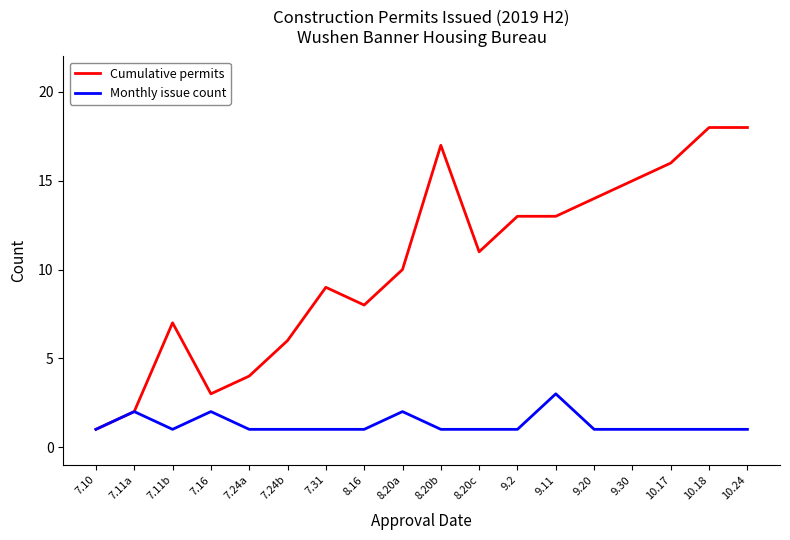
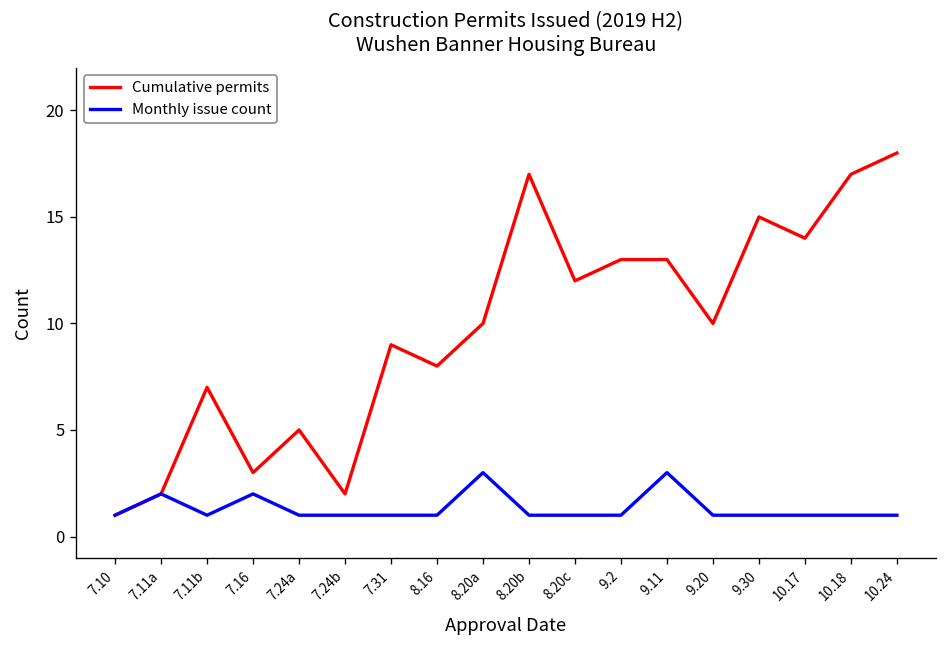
  {
    "Cumulative permits": {
      "7.11b": 7,
      "7.16": 3,
-     "7.24a": 4,
-     "7.24b": 6,
+     "7.24a": 5,
+     "7.24b": 2,
      "7.31": 9,
      "8.16": 8,
      "8.20a": 10,
      "8.20b": 17,
-     "8.20c": 11,
+     "8.20c": 12,
      "9.2": 13,
      "9.11": 13,
-     "9.20": 14,
+     "9.20": 10,
      "9.30": 15,
-     "10.17": 16,
-     "10.18": 18,
+     "10.17": 14,
+     "10.18": 17,
      "10.24": 18
    },
    "Monthly issue count": {
      "7.11b": 1,
      "7.16": 2,
      "7.24a": 1,
      "7.24b": 1,
      "7.31": 1,
      "8.16": 1,
-     "8.20a": 2,
+     "8.20a": 3,
      "8.20b": 1,
      "8.20c": 1,
      "9.2": 1,
      "9.11": 3,
      "9.20": 1,
      "9.30": 1,
      "10.17": 1,
      "10.18": 1,
      "10.24": 1
    }
  }
